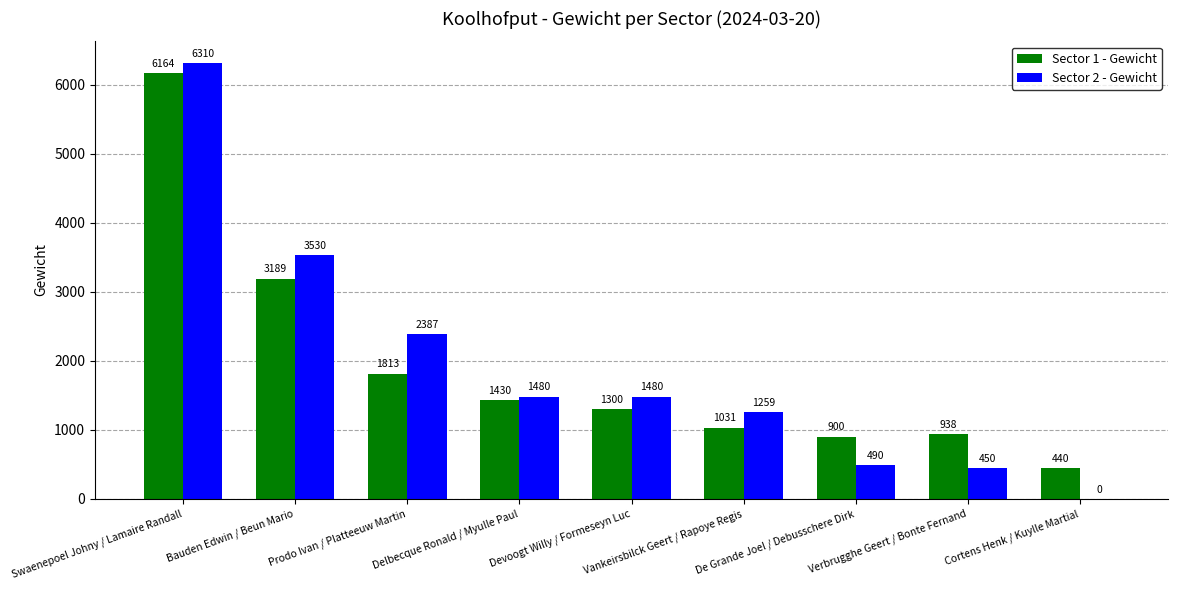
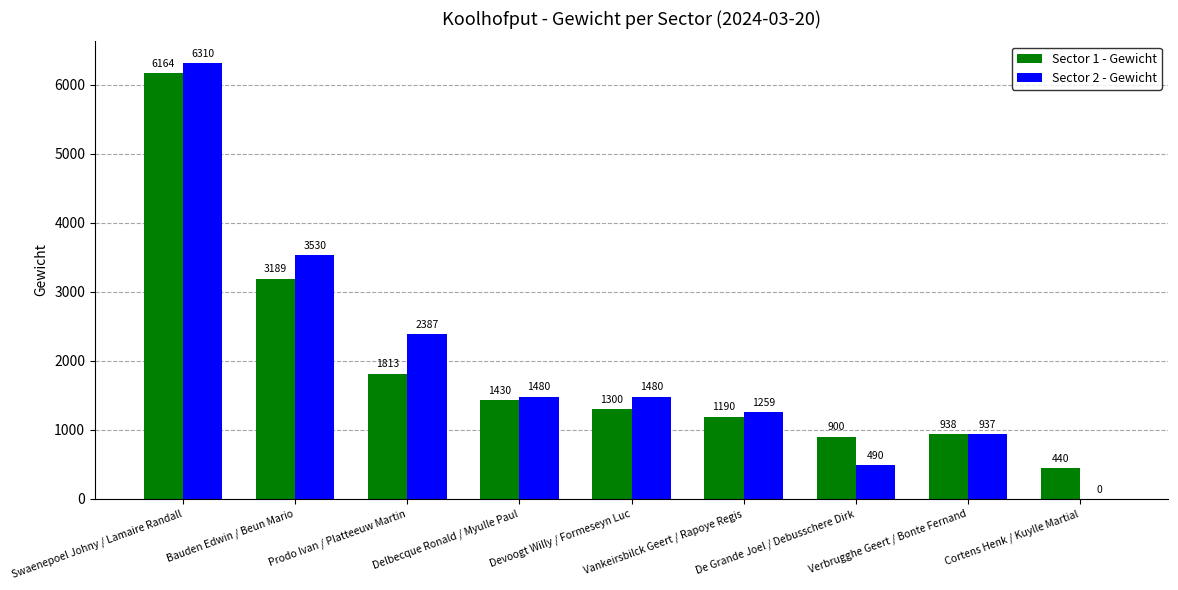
  {
    "Sector 1 - Gewicht": {
      "Swaenepoel Johny / Lamaire Randall": 6164,
      "Bauden Edwin / Beun Mario": 3189,
      "Prodo Ivan / Platteeuw Martin": 1813,
      "Delbecque Ronald / Myulle Paul": 1430,
      "Devoogt Willy / Formeseyn Luc": 1300,
-     "Vankeirsbilck Geert / Rapoye Regis": 1031,
+     "Vankeirsbilck Geert / Rapoye Regis": 1190,
      "De Grande Joel / Debusschere Dirk": 900,
      "Verbrugghe Geert / Bonte Fernand": 938,
      "Cortens Henk / Kuylle Martial": 440
    },
    "Sector 2 - Gewicht": {
      "Swaenepoel Johny / Lamaire Randall": 6310,
      "Bauden Edwin / Beun Mario": 3530,
      "Prodo Ivan / Platteeuw Martin": 2387,
      "Delbecque Ronald / Myulle Paul": 1480,
      "Devoogt Willy / Formeseyn Luc": 1480,
      "Vankeirsbilck Geert / Rapoye Regis": 1259,
      "De Grande Joel / Debusschere Dirk": 490,
-     "Verbrugghe Geert / Bonte Fernand": 450,
+     "Verbrugghe Geert / Bonte Fernand": 937,
      "Cortens Henk / Kuylle Martial": 0
    }
  }
